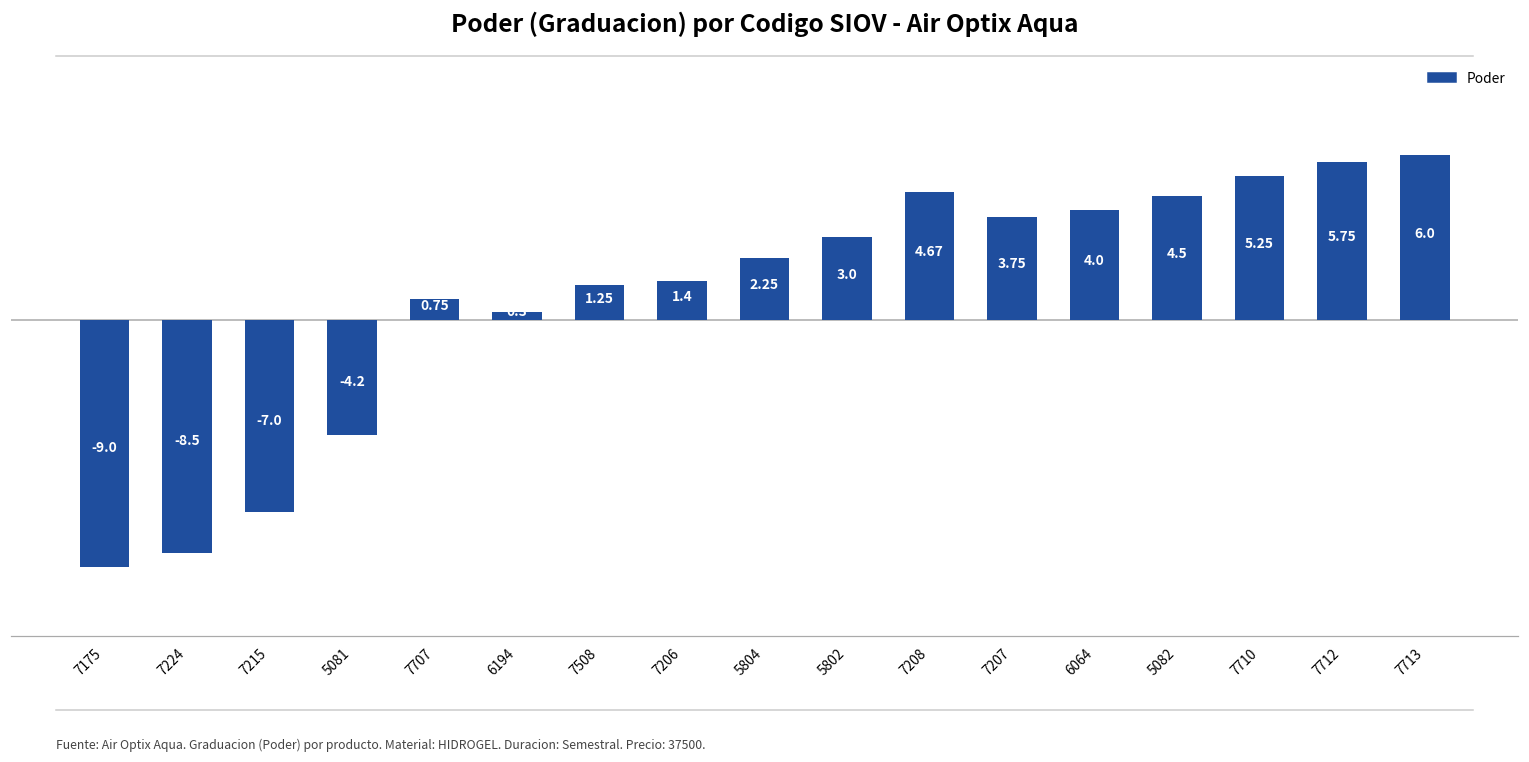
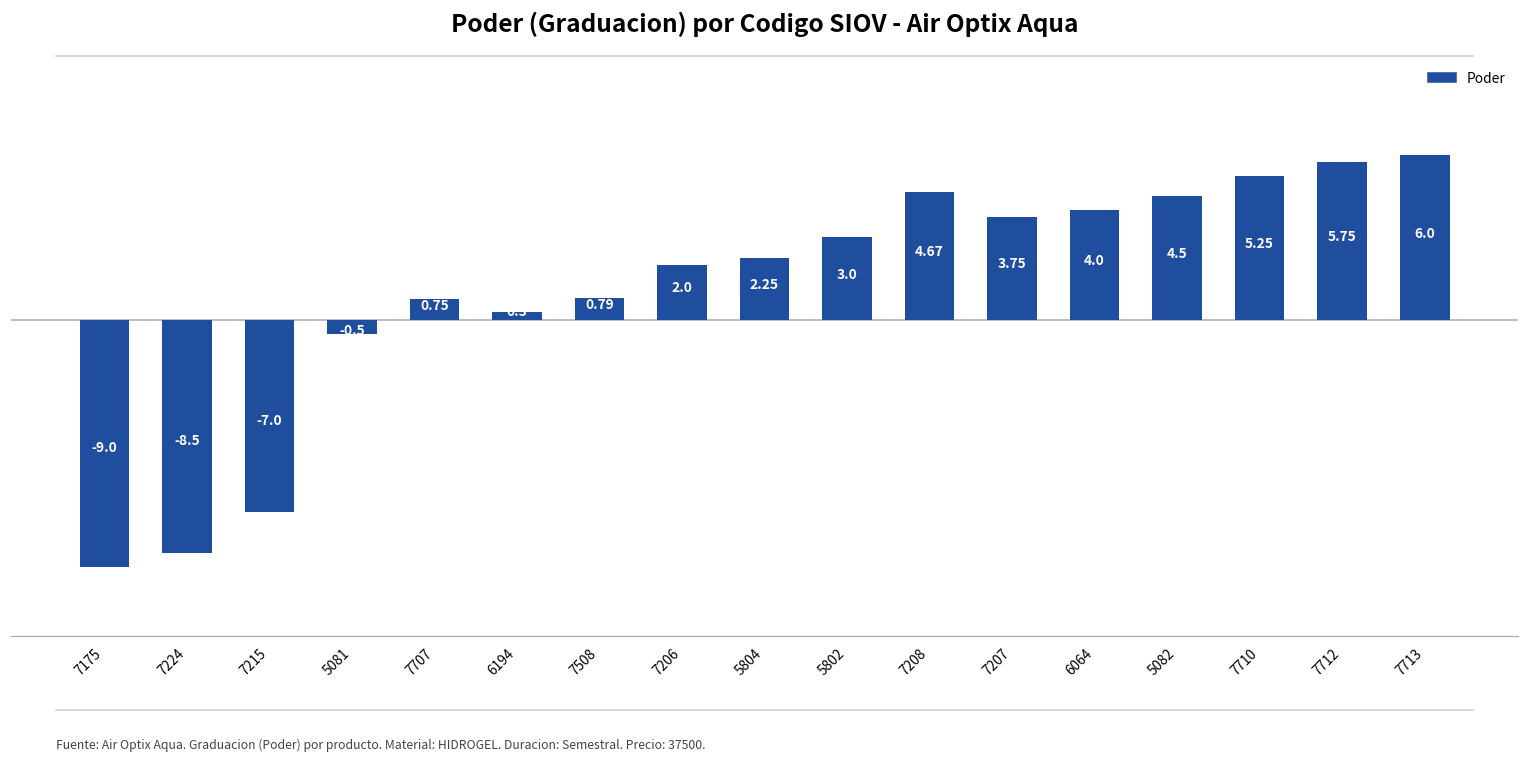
  {
    "7175": -9.0,
    "7224": -8.5,
    "7215": -7.0,
-   "5081": -4.2,
+   "5081": -0.5,
    "7707": 0.75,
-   "7508": 1.25,
-   "7206": 1.4,
+   "7508": 0.79,
+   "7206": 2.0,
    "5804": 2.25,
    "5802": 3.0,
    "7208": 4.67,
    "7207": 3.75,
    "6064": 4.0,
    "5082": 4.5,
    "7710": 5.25,
    "7712": 5.75,
    "7713": 6.0
  }
